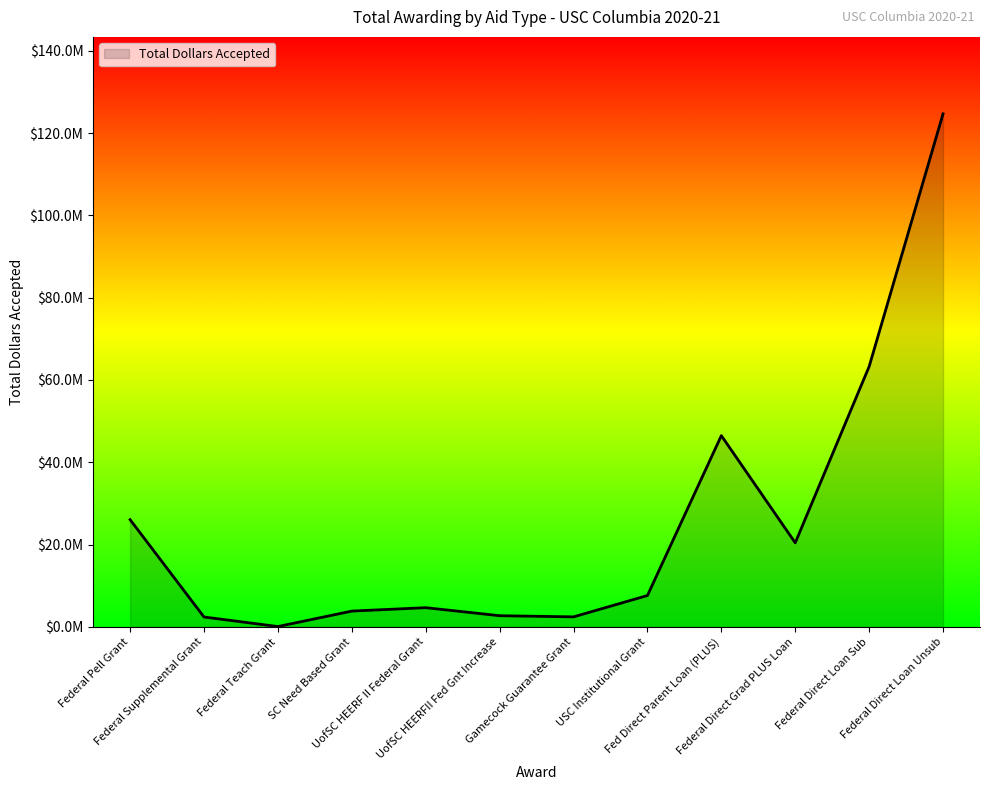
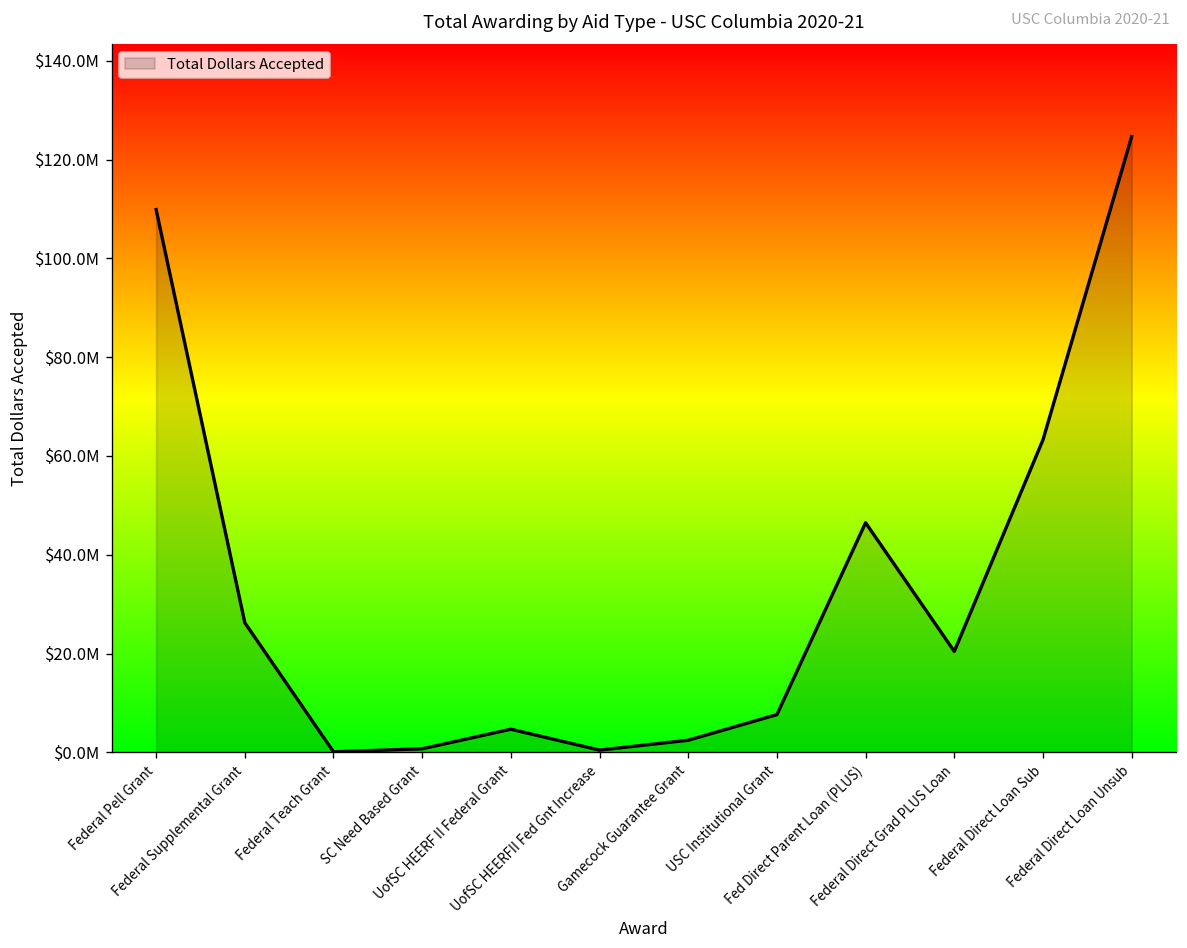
  {
-   "Federal Pell Grant": "$26000000",
-   "Federal Supplemental Grant": "$2000000",
+   "Federal Pell Grant": "$110000000",
+   "Federal Supplemental Grant": "$26000000",
    "Federal Teach Grant": "$0",
-   "SC Need Based Grant": "$4000000",
+   "SC Need Based Grant": "$1000000",
    "UofSC HEERF II Federal Grant": "$5000000",
-   "UofSC HEERFII Fed Gnt Increase": "$3000000",
+   "UofSC HEERFII Fed Gnt Increase": "$0",
    "Gamecock Guarantee Grant": "$2000000",
    "USC Institutional Grant": "$8000000",
    "Fed Direct Parent Loan (PLUS)": "$46000000",
    "Federal Direct Grad PLUS Loan": "$20000000",
    "Federal Direct Loan Sub": "$63000000",
    "Federal Direct Loan Unsub": "$125000000"
  }
